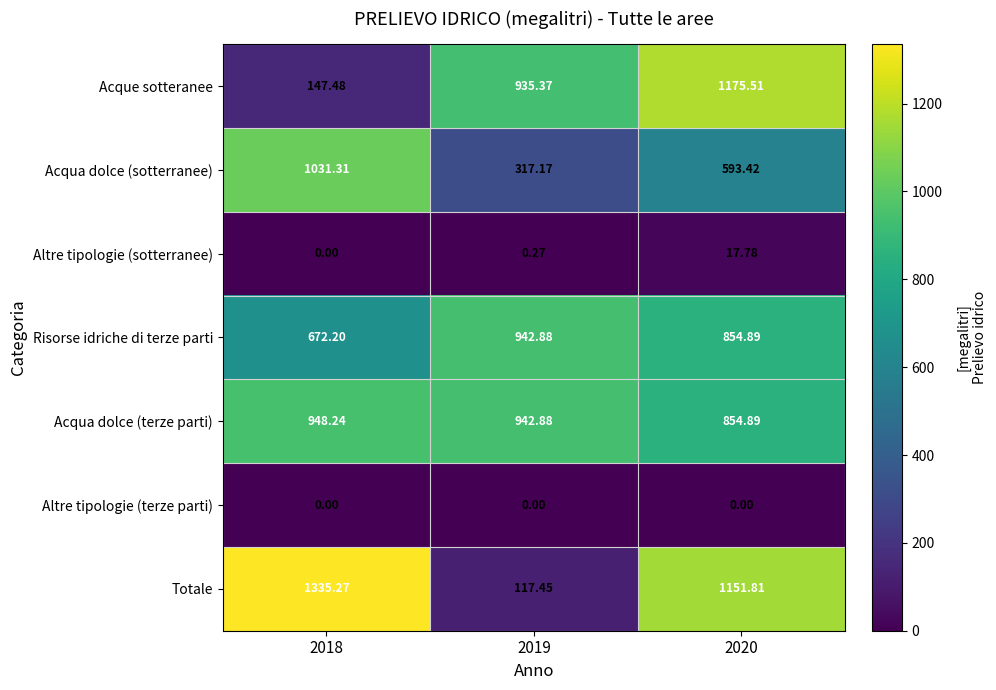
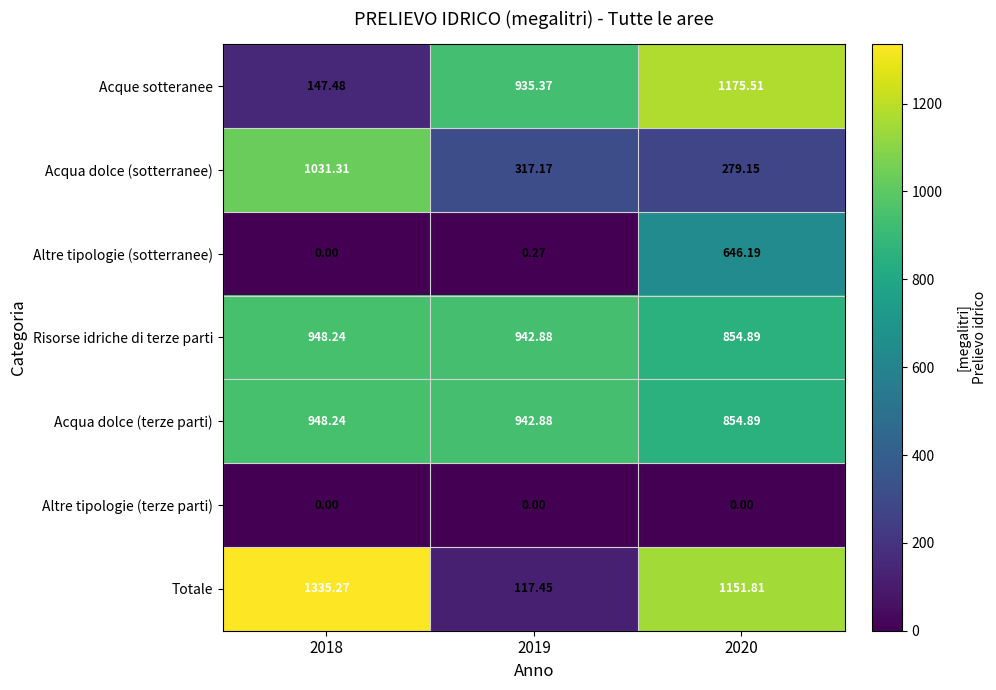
  {
    "Acque sotteranee": {
      "2018": 147.48,
      "2019": 935.37,
      "2020": 1175.51
    },
    "Acqua dolce (sotterranee)": {
      "2018": 1031.31,
      "2019": 317.17,
-     "2020": 593.42
+     "2020": 279.15
    },
    "Altre tipologie (sotterranee)": {
      "2018": 0.00,
      "2019": 0.27,
-     "2020": 17.78
+     "2020": 646.19
    },
    "Risorse idriche di terze parti": {
-     "2018": 672.20,
+     "2018": 948.24,
      "2019": 942.88,
      "2020": 854.89
    },
    "Acqua dolce (terze parti)": {
      "2018": 948.24,
      "2019": 942.88,
      "2020": 854.89
    },
    "Altre tipologie (terze parti)": {
      "2018": 0.00,
      "2019": 0.00,
      "2020": 0.00
    },
    "Totale": {
      "2018": 1335.27,
      "2019": 117.45,
      "2020": 1151.81
    }
  }
